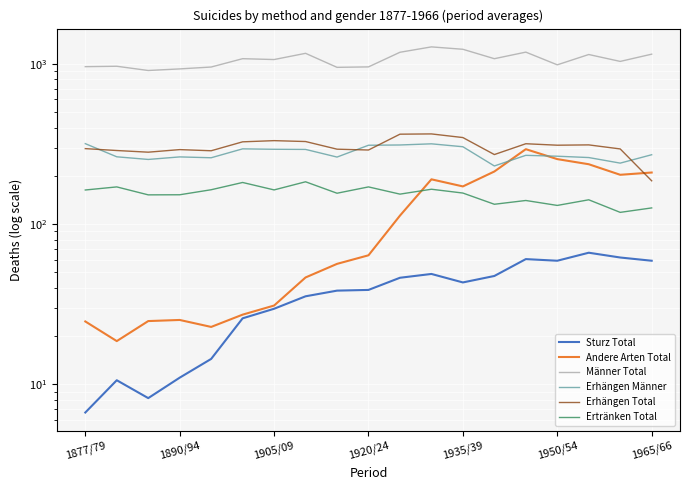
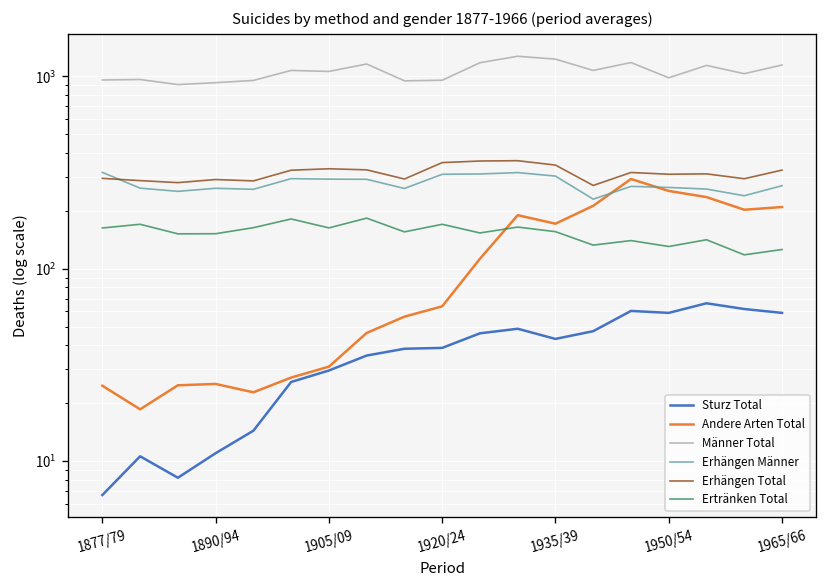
  {
    "Sturz Total": {
      "1877/79": 6.7,
      "1890/94": 11,
      "1905/09": 30,
      "1920/24": 39,
      "1935/39": 43,
      "1950/54": 59,
      "1965/66": 59
    },
    "Andere Arten Total": {
      "1877/79": 25,
      "1890/94": 25,
      "1905/09": 31,
      "1920/24": 64,
      "1935/39": 170,
      "1950/54": 250,
      "1965/66": 210
    },
    "Männer Total": {
      "1877/79": 1000,
      "1890/94": 900,
      "1905/09": 1100,
      "1920/24": 1000,
      "1935/39": 1200,
      "1950/54": 1000,
      "1965/66": 1100
    },
    "Erhängen Männer": {
      "1877/79": 320,
      "1890/94": 260,
      "1905/09": 290,
      "1920/24": 310,
      "1935/39": 300,
      "1950/54": 260,
      "1965/66": 270
    },
    "Erhängen Total": {
      "1877/79": 300,
      "1890/94": 290,
      "1905/09": 330,
-     "1920/24": 290,
+     "1920/24": 360,
      "1935/39": 350,
      "1950/54": 310,
-     "1965/66": 190
+     "1965/66": 330
    },
    "Ertränken Total": {
      "1877/79": 160,
      "1890/94": 150,
      "1905/09": 160,
      "1920/24": 170,
      "1935/39": 160,
      "1950/54": 130,
      "1965/66": 130
    }
  }
